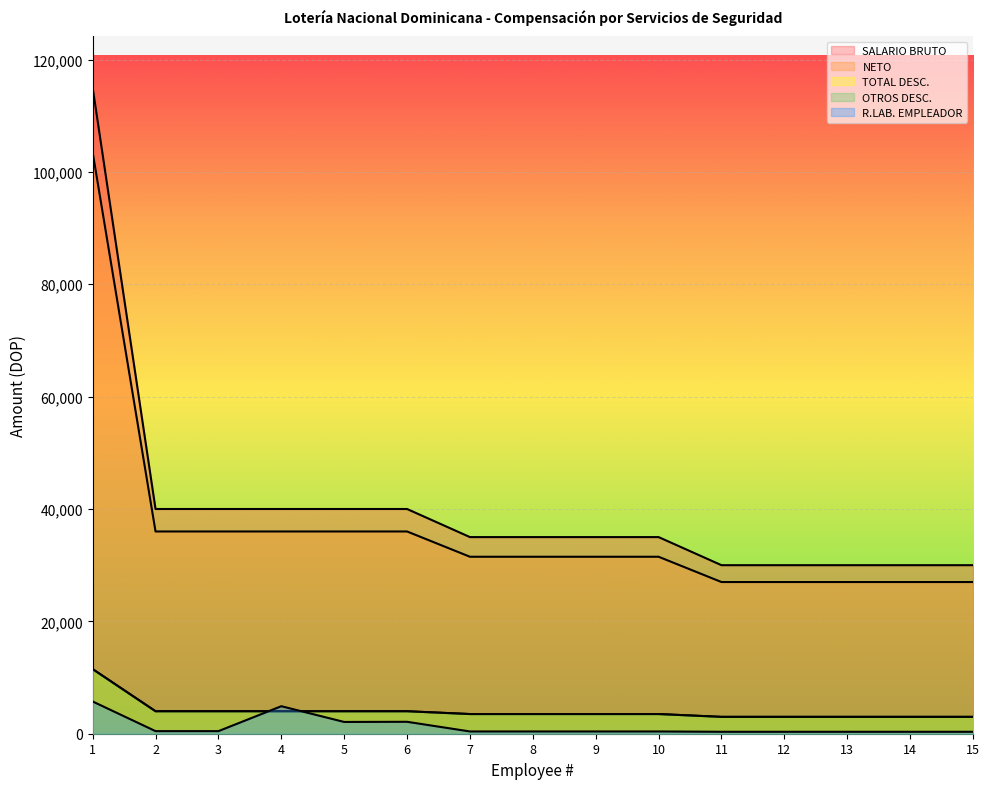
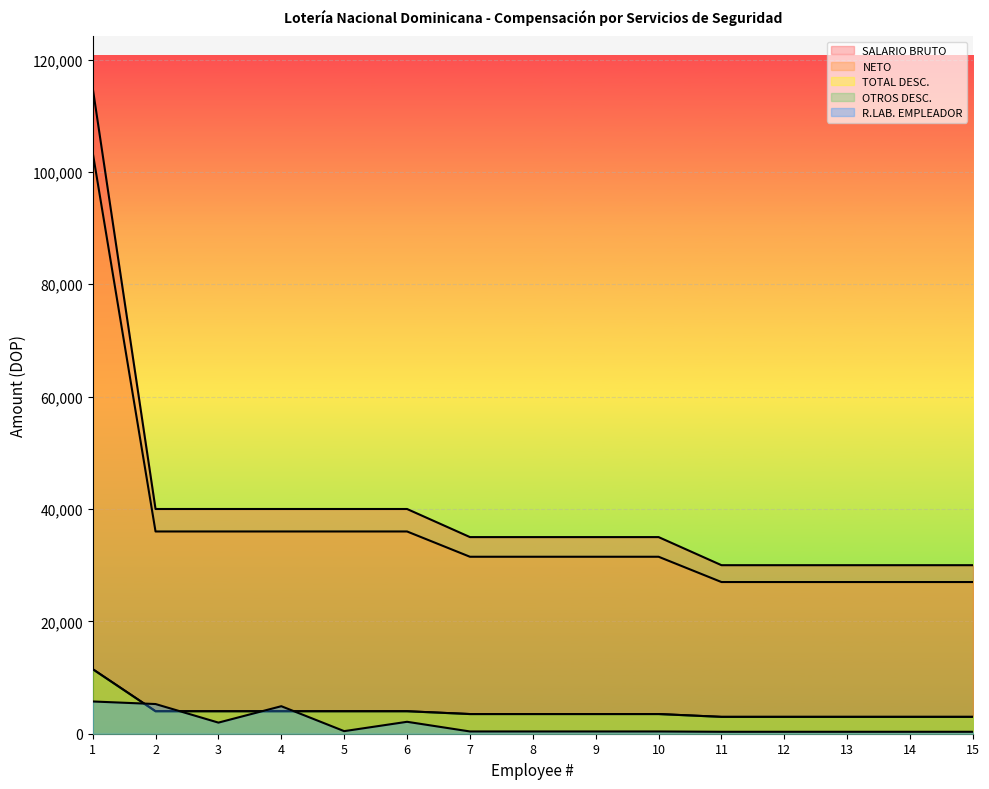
  {
    "OTROS DESC.": {
      "1": "12,000",
      "2": "4,000",
      "3": "4,000",
      "4": "4,000",
      "5": "4,000",
      "6": "4,000",
      "7": "4,000",
      "8": "4,000",
      "9": "4,000",
      "10": "4,000",
      "11": "3,000",
      "12": "3,000",
      "13": "3,000",
      "14": "3,000",
      "15": "3,000"
    },
    "R.LAB. EMPLEADOR": {
      "1": "6,000",
-     "2": "0",
-     "3": "0",
+     "2": "5,000",
+     "3": "2,000",
      "4": "5,000",
-     "5": "2,000",
+     "5": "0",
      "6": "2,000",
      "7": "0",
      "8": "0",
      "9": "0",
      "10": "0",
      "11": "0",
      "12": "0",
      "13": "0",
      "14": "0",
      "15": "0"
    }
  }
